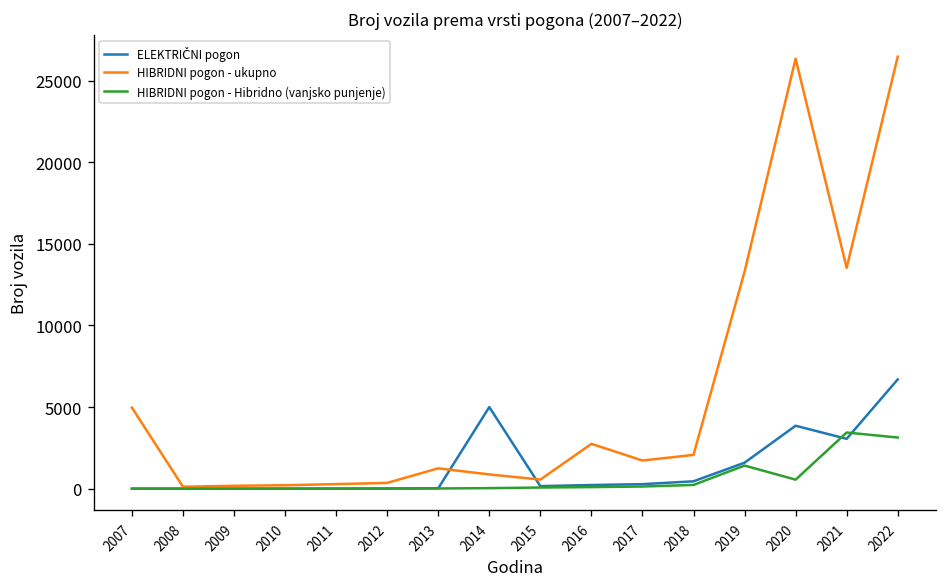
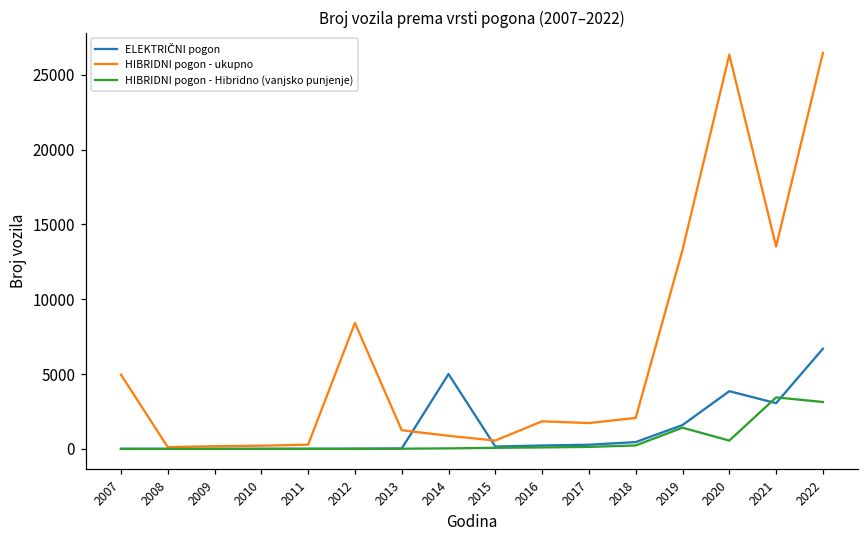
  {
    "ELEKTRIČNI pogon": {
      "2014": 5000,
      "2018": 500,
      "2020": 3900,
      "2021": 3100,
      "2022": 6700
    },
    "HIBRIDNI pogon - ukupno": {
      "2007": 5000,
      "2010": 200,
      "2011": 300,
-     "2012": 400,
+     "2012": 8400,
      "2013": 1200,
      "2014": 900,
      "2015": 600,
-     "2016": 2700,
+     "2016": 1800,
      "2017": 1700,
      "2018": 2100,
      "2019": 13300,
      "2020": 26300,
      "2021": 13500,
      "2022": 26500
    },
    "HIBRIDNI pogon - Hibridno (vanjsko punjenje)": {
      "2014": 0,
      "2018": 200,
      "2020": 600,
      "2021": 3400,
      "2022": 3100
    }
  }
